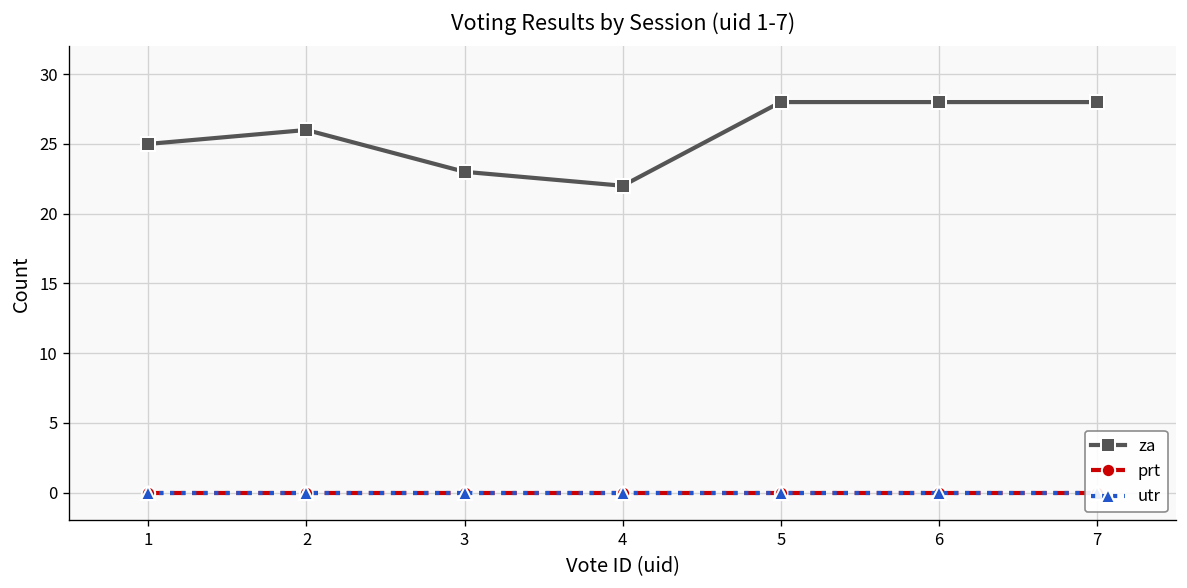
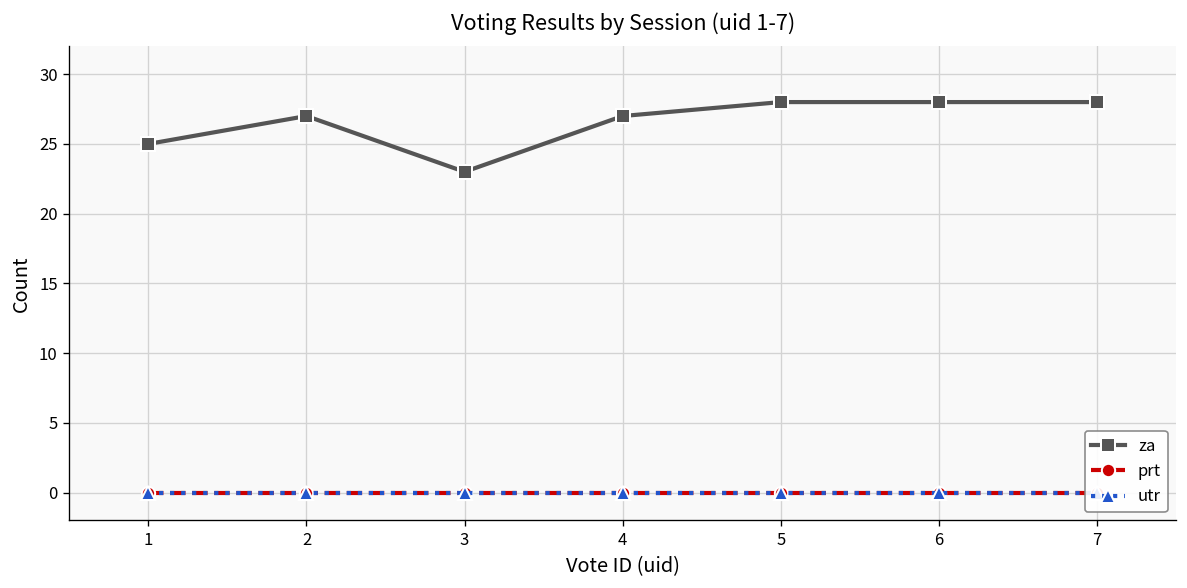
  {
    "za": {
      "1": 25,
-     "2": 26,
+     "2": 27,
      "3": 23,
-     "4": 22,
+     "4": 27,
      "5": 28,
      "6": 28,
      "7": 28
    },
    "utr": {
      "1": 0,
      "2": 0,
      "3": 0,
      "4": 0,
      "5": 0,
      "6": 0
    }
  }
